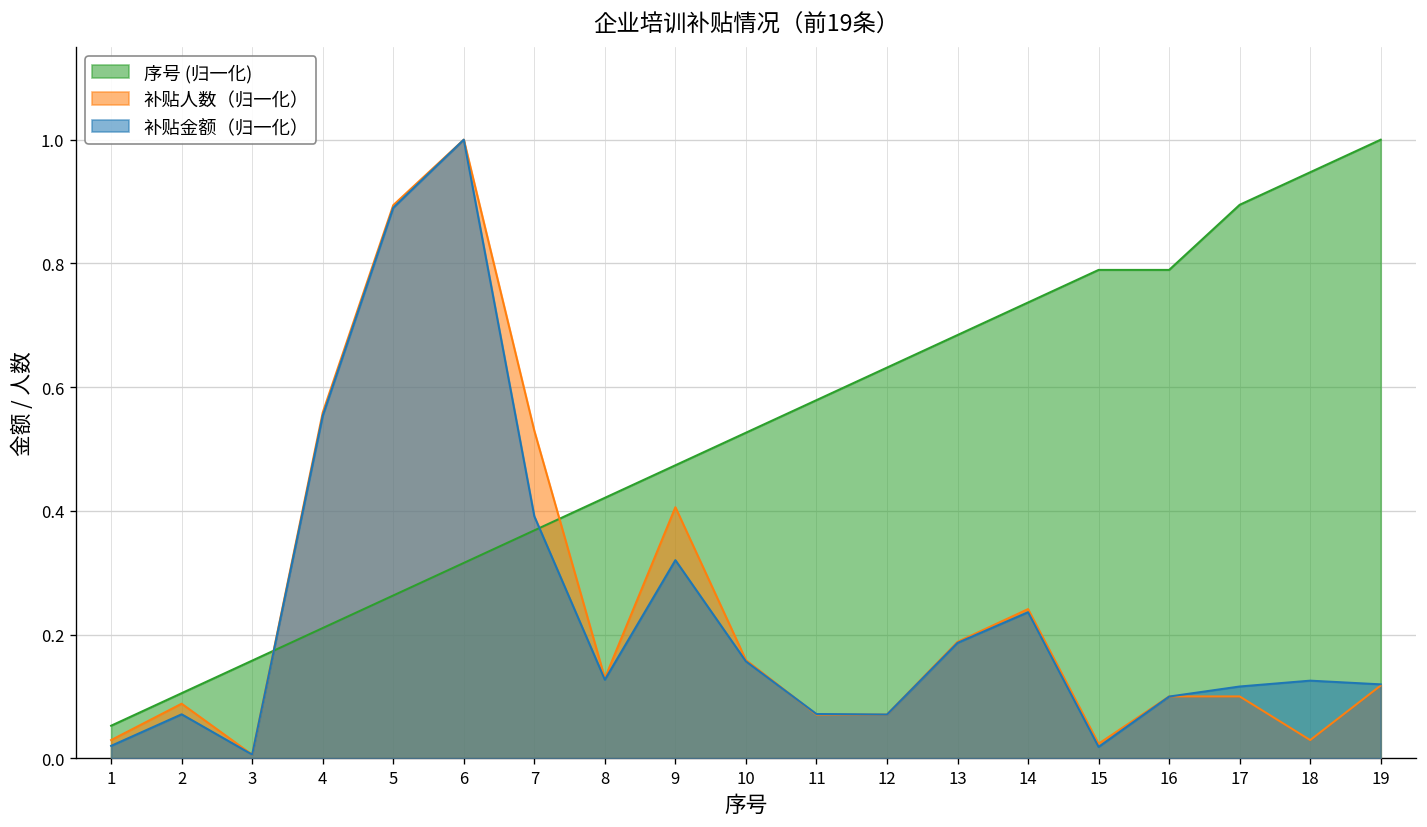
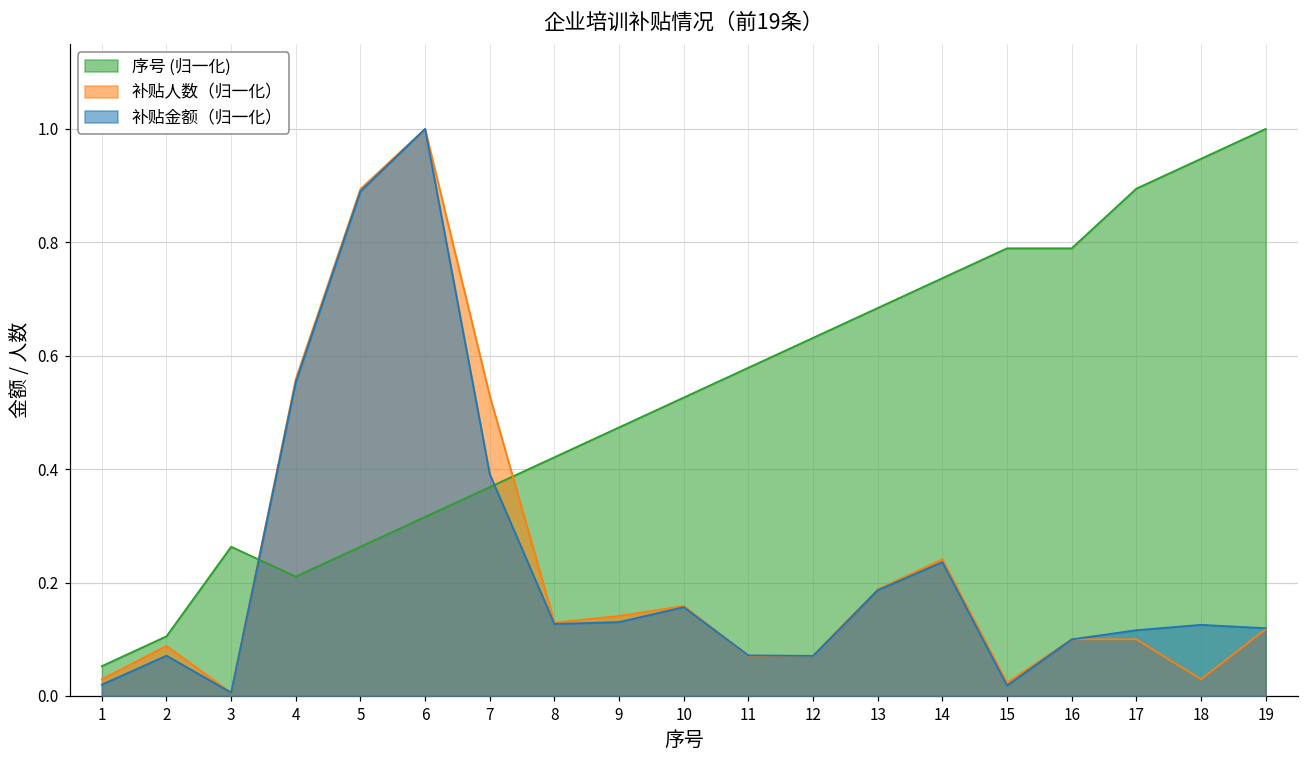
  {
    "序号 (归一化)": {
      "1": 0.05,
      "2": 0.11,
-     "3": 0.16,
+     "3": 0.26,
      "4": 0.21,
      "5": 0.26,
      "6": 0.32,
      "7": 0.37,
      "8": 0.42,
      "9": 0.47,
      "10": 0.53,
      "11": 0.58,
      "12": 0.63,
      "13": 0.68,
      "14": 0.74,
      "15": 0.79,
      "16": 0.79,
      "17": 0.89,
      "18": 0.95,
      "19": 1.00
    },
    "补贴人数（归一化）": {
      "1": 0.03,
      "2": 0.09,
      "4": 0.56,
      "7": 0.53,
-     "9": 0.41,
+     "9": 0.14,
      "14": 0.24,
      "15": 0.02,
      "17": 0.10,
      "18": 0.03
    },
    "补贴金额（归一化）": {
      "1": 0.02,
      "2": 0.07,
      "4": 0.55,
      "7": 0.39,
-     "9": 0.32,
+     "9": 0.13,
      "14": 0.24,
      "15": 0.02,
      "17": 0.12,
      "18": 0.13
    }
  }
